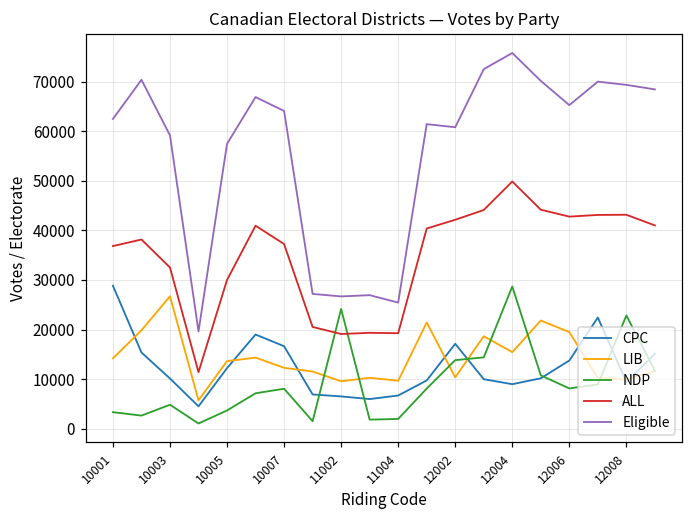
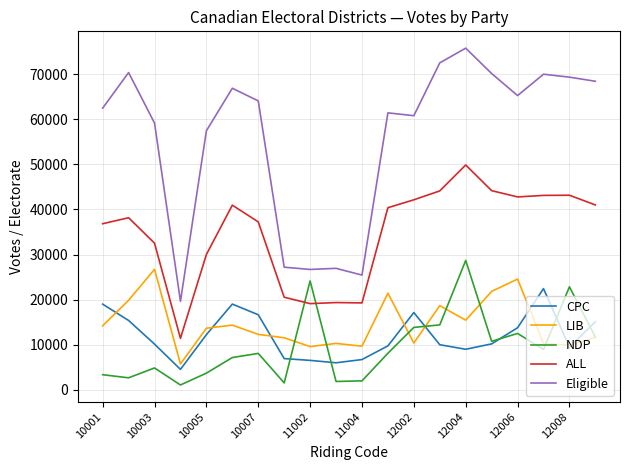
  {
    "CPC": {
-     "10001": 29000,
+     "10001": 19000,
      "10003": 10000,
      "10005": 12000,
      "10007": 17000,
      "11002": 7000,
      "11004": 7000,
      "12002": 17000,
      "12004": 9000,
      "12006": 14000
    },
    "LIB": {
      "10001": 14000,
      "10003": 27000,
      "10005": 14000,
      "10007": 12000,
      "11002": 10000,
      "11004": 10000,
      "12002": 10000,
      "12004": 15000,
-     "12006": 19000
+     "12006": 25000
    },
    "NDP": {
      "10001": 3000,
      "10003": 5000,
      "10005": 4000,
      "10007": 8000,
      "11002": 24000,
      "11004": 2000,
      "12002": 14000,
      "12004": 29000,
-     "12006": 8000,
+     "12006": 12000,
      "12008": 23000
    },
    "ALL": {
      "10001": 37000,
      "10003": 33000,
      "10005": 30000,
      "10007": 37000,
      "11002": 19000,
      "11004": 19000,
      "12002": 42000,
      "12004": 50000,
      "12006": 43000,
      "12008": 43000
    },
    "Eligible": {
      "10001": 62000,
      "10003": 59000,
      "10005": 57000,
      "10007": 64000,
      "11002": 27000,
      "11004": 25000,
      "12002": 61000,
      "12004": 76000,
      "12006": 65000,
      "12008": 69000
    }
  }
